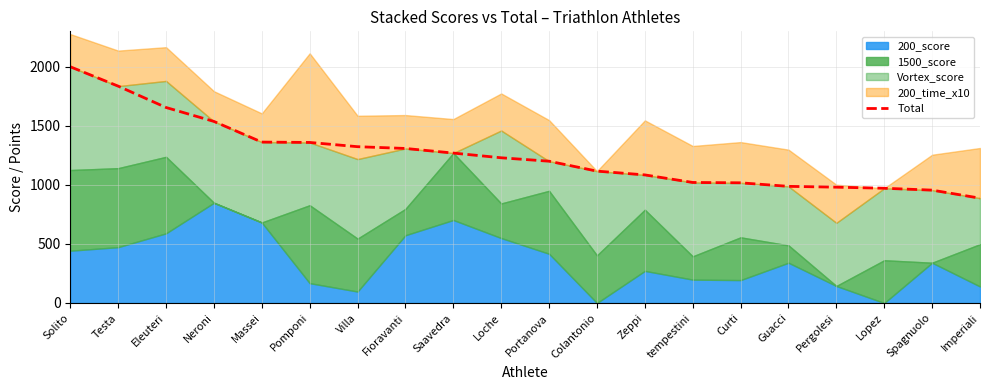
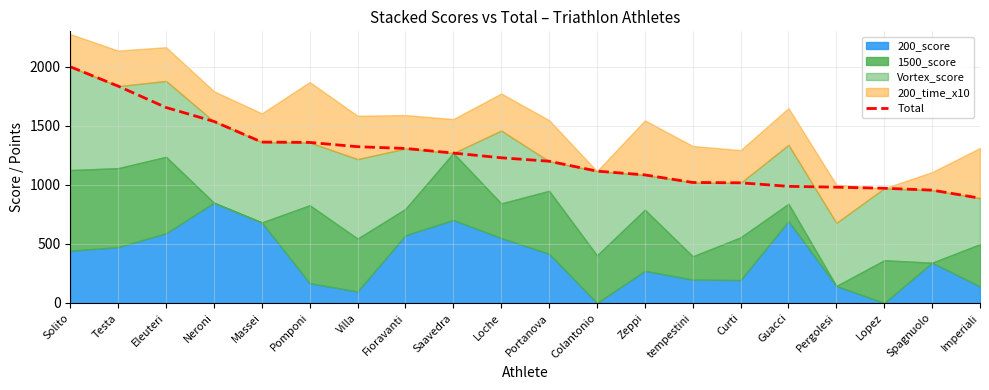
  {
    "200_score": {
      "Solito": 440,
      "Testa": 470,
      "Eleuteri": 590,
      "Pomponi": 170,
      "Villa": 100,
      "Fioravanti": 570,
      "Saavedra": 700,
      "Loche": 550,
      "Portanova": 420,
      "Colantonio": 0,
      "Zeppi": 270,
      "tempestini": 200,
      "Curti": 190,
-     "Guacci": 340,
+     "Guacci": 690,
      "Lopez": 0,
      "Imperiali": 140
    },
    "Total": {
      "Eleuteri": 1660,
      "Villa": 1320,
      "Loche": 1230
    },
    "200_time_x10": {
      "Solito": 280,
      "Testa": 300,
      "Eleuteri": 290,
      "Neroni": 260,
      "Massei": 240,
-     "Pomponi": 760,
+     "Pomponi": 510,
      "Villa": 370,
      "Fioravanti": 280,
      "Saavedra": 290,
      "Loche": 310,
      "Portanova": 350,
      "Zeppi": 460,
      "tempestini": 310,
-     "Curti": 350,
+     "Curti": 280,
      "Guacci": 310,
-     "Spagnuolo": 300,
+     "Spagnuolo": 150,
      "Imperiali": 430
    }
  }
